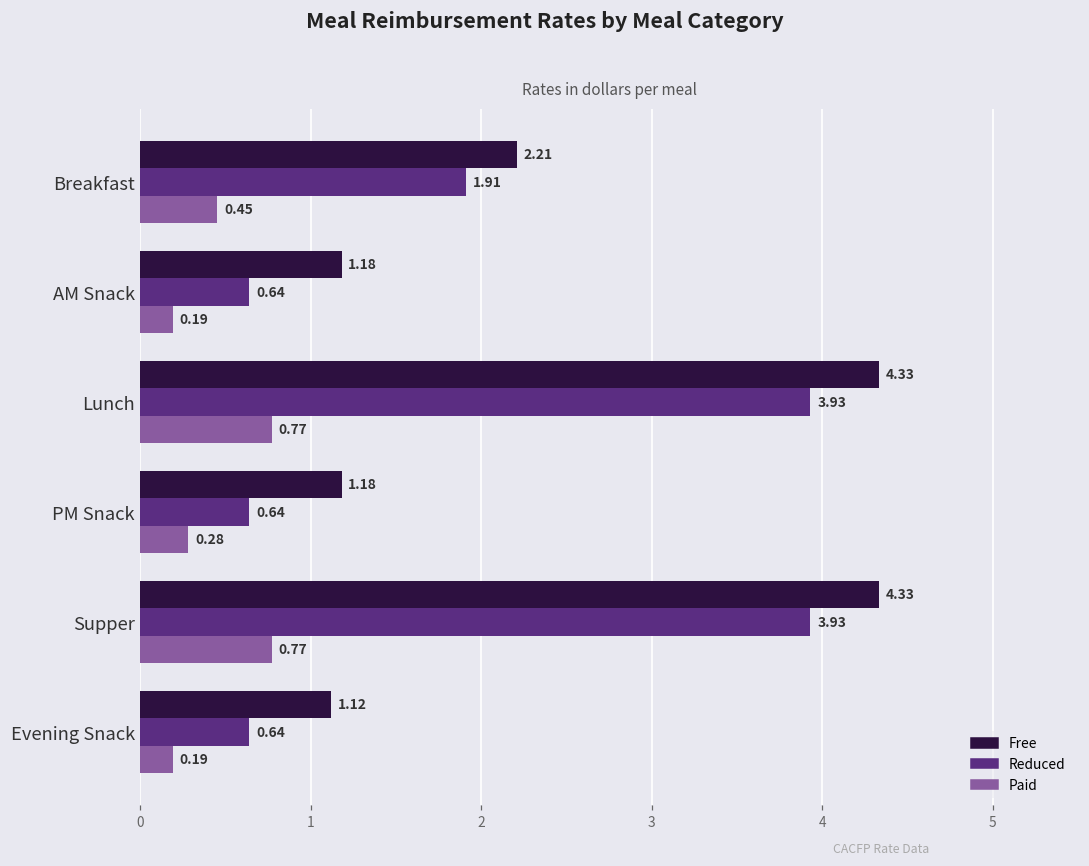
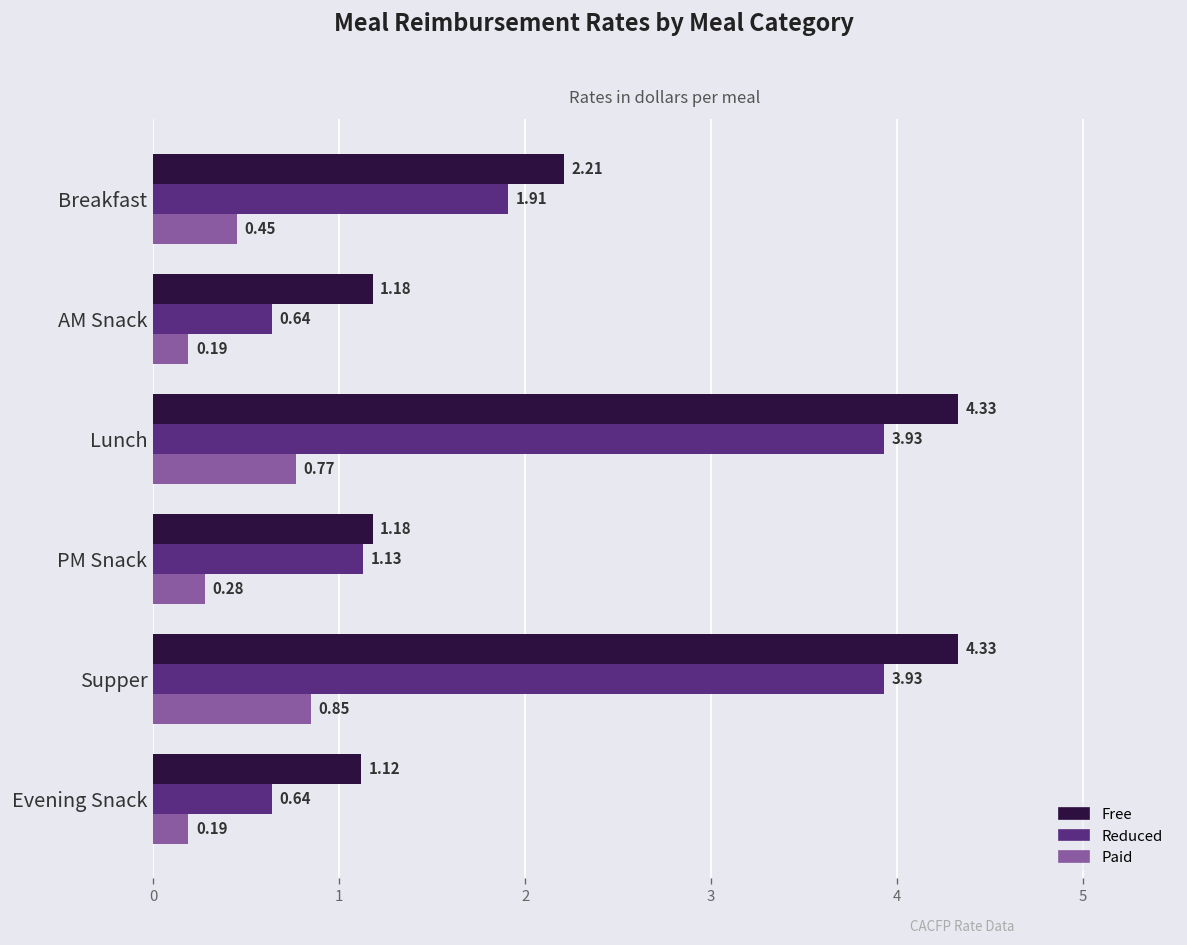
  {
    "Free": {
      "Breakfast": 2.21,
      "AM Snack": 1.18,
      "Lunch": 4.33,
      "PM Snack": 1.18,
      "Supper": 4.33,
      "Evening Snack": 1.12
    },
    "Reduced": {
      "Breakfast": 1.91,
      "AM Snack": 0.64,
      "Lunch": 3.93,
-     "PM Snack": 0.64,
+     "PM Snack": 1.13,
      "Supper": 3.93,
      "Evening Snack": 0.64
    },
    "Paid": {
      "Breakfast": 0.45,
      "AM Snack": 0.19,
      "Lunch": 0.77,
      "PM Snack": 0.28,
-     "Supper": 0.77,
+     "Supper": 0.85,
      "Evening Snack": 0.19
    }
  }
